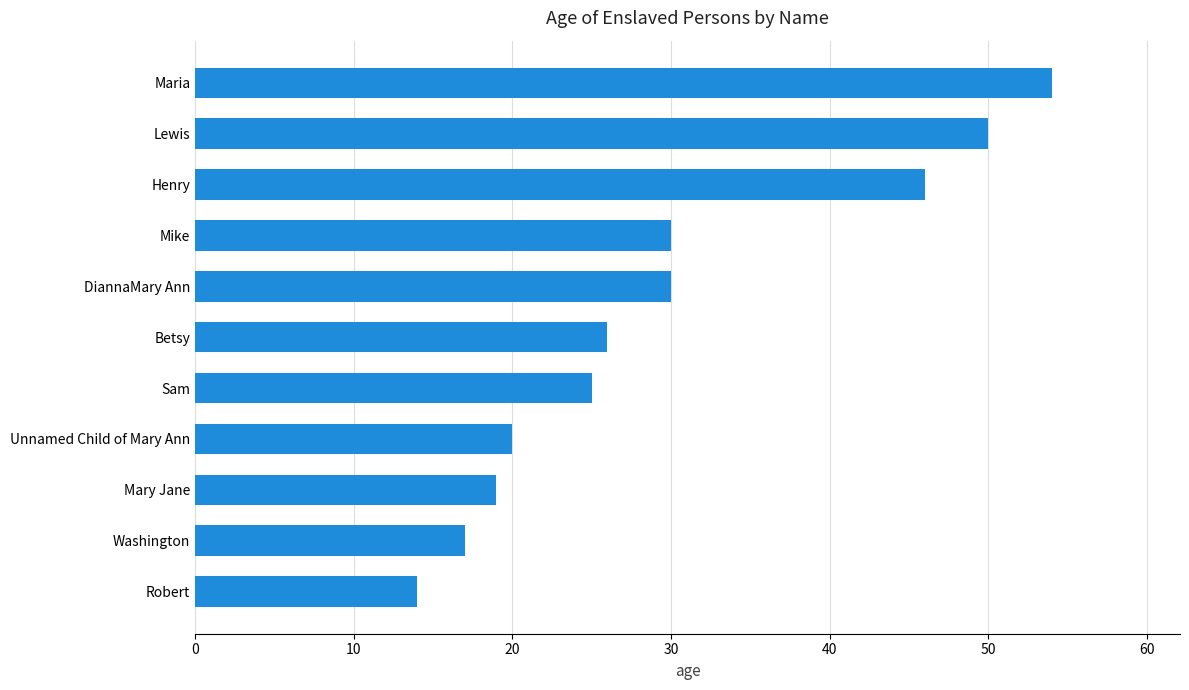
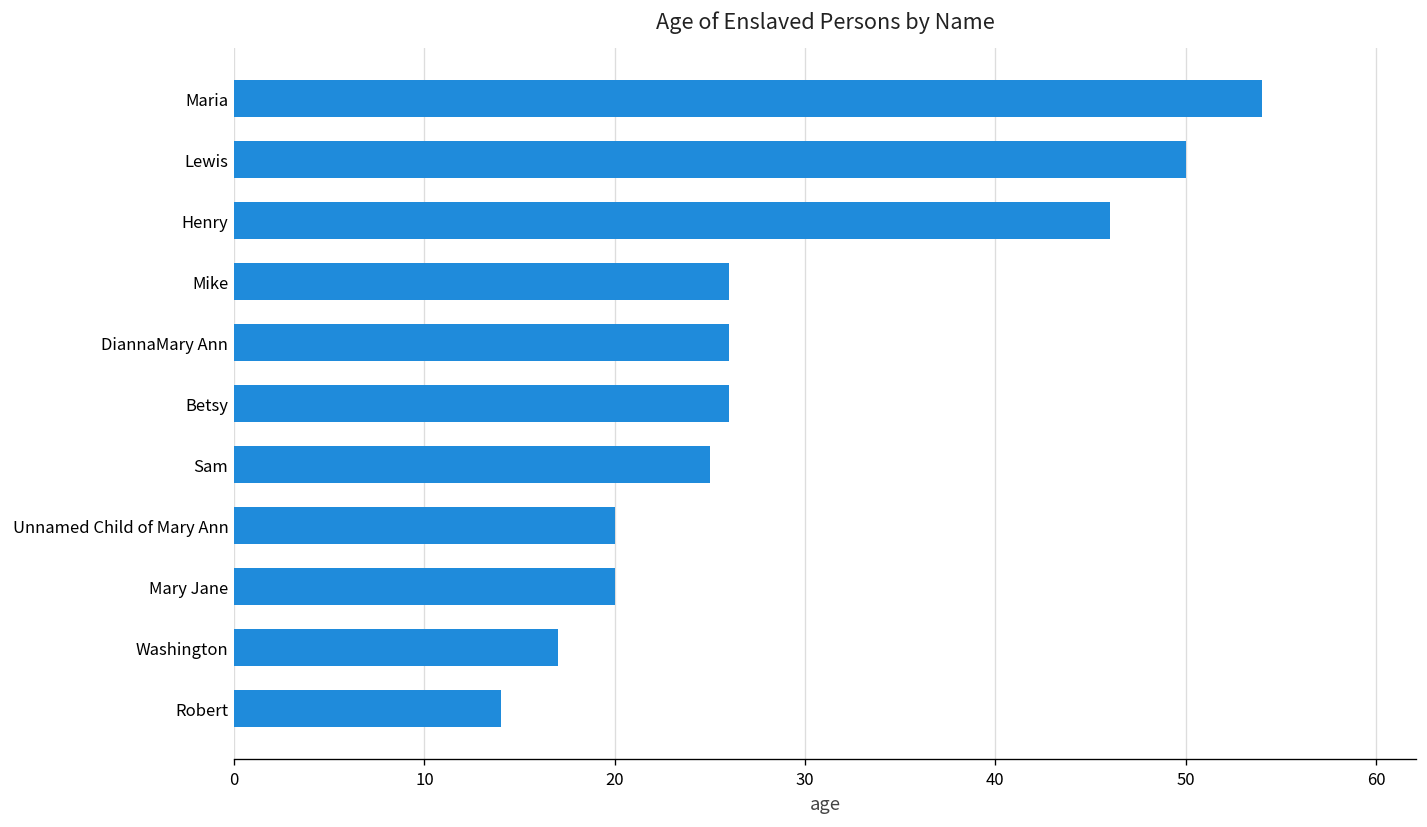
  {
    "Maria": 54,
    "Lewis": 50,
    "Henry": 46,
-   "Mike": 30,
-   "DiannaMary Ann": 30,
+   "Mike": 26,
+   "DiannaMary Ann": 26,
    "Betsy": 26,
    "Sam": 25,
    "Unnamed Child of Mary Ann": 20,
-   "Mary Jane": 19,
+   "Mary Jane": 20,
    "Washington": 17,
    "Robert": 14
  }
